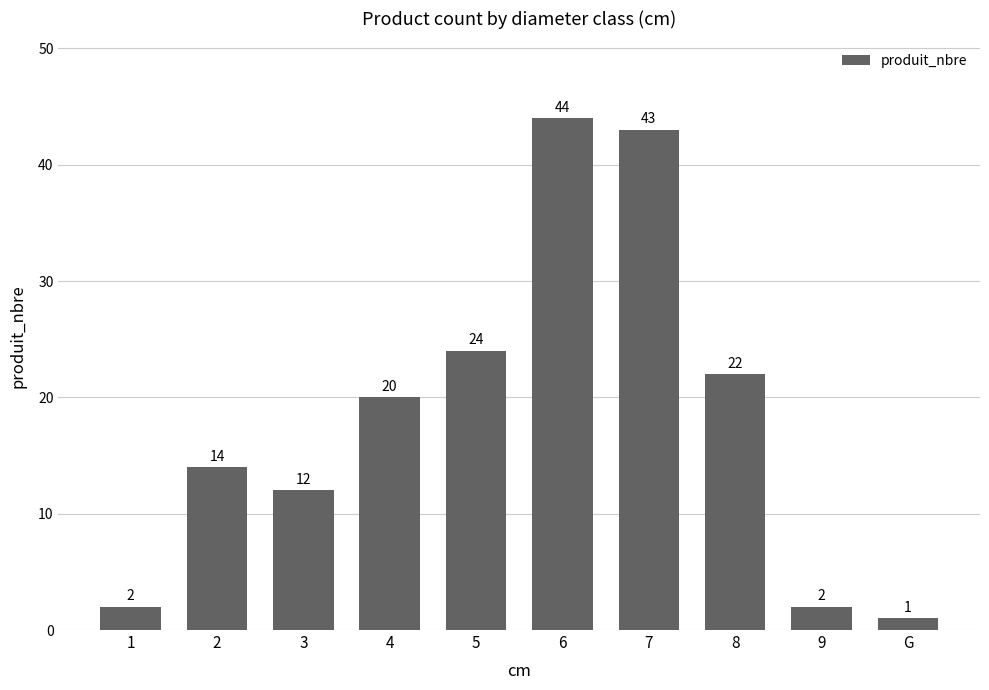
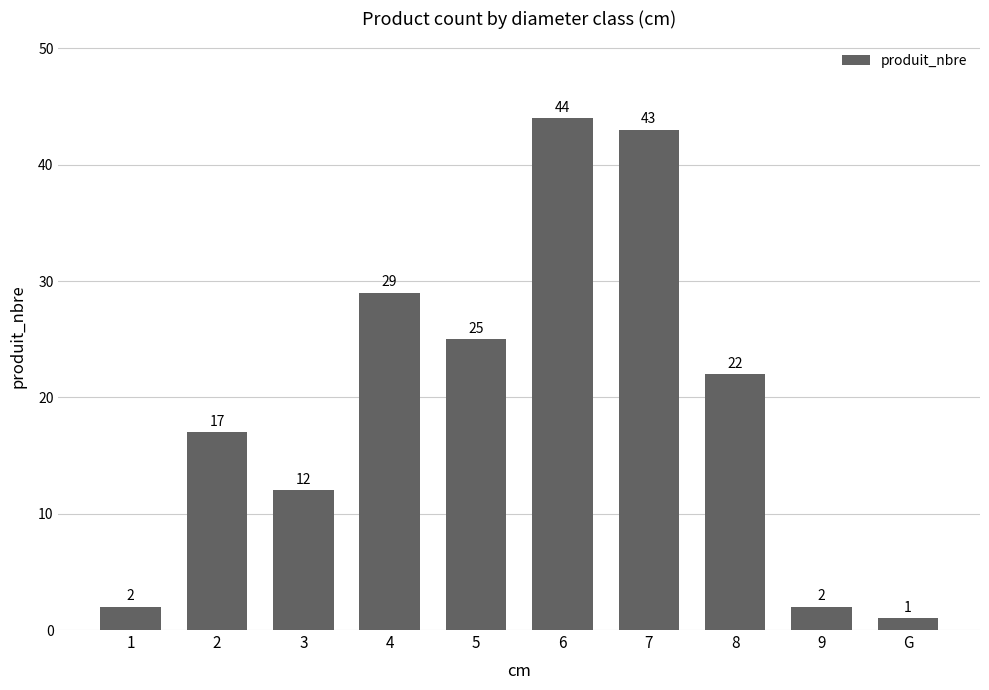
  {
    "1": 2,
-   "2": 14,
+   "2": 17,
    "3": 12,
-   "4": 20,
-   "5": 24,
+   "4": 29,
+   "5": 25,
    "6": 44,
    "7": 43,
    "8": 22,
    "9": 2,
    "G": 1
  }
